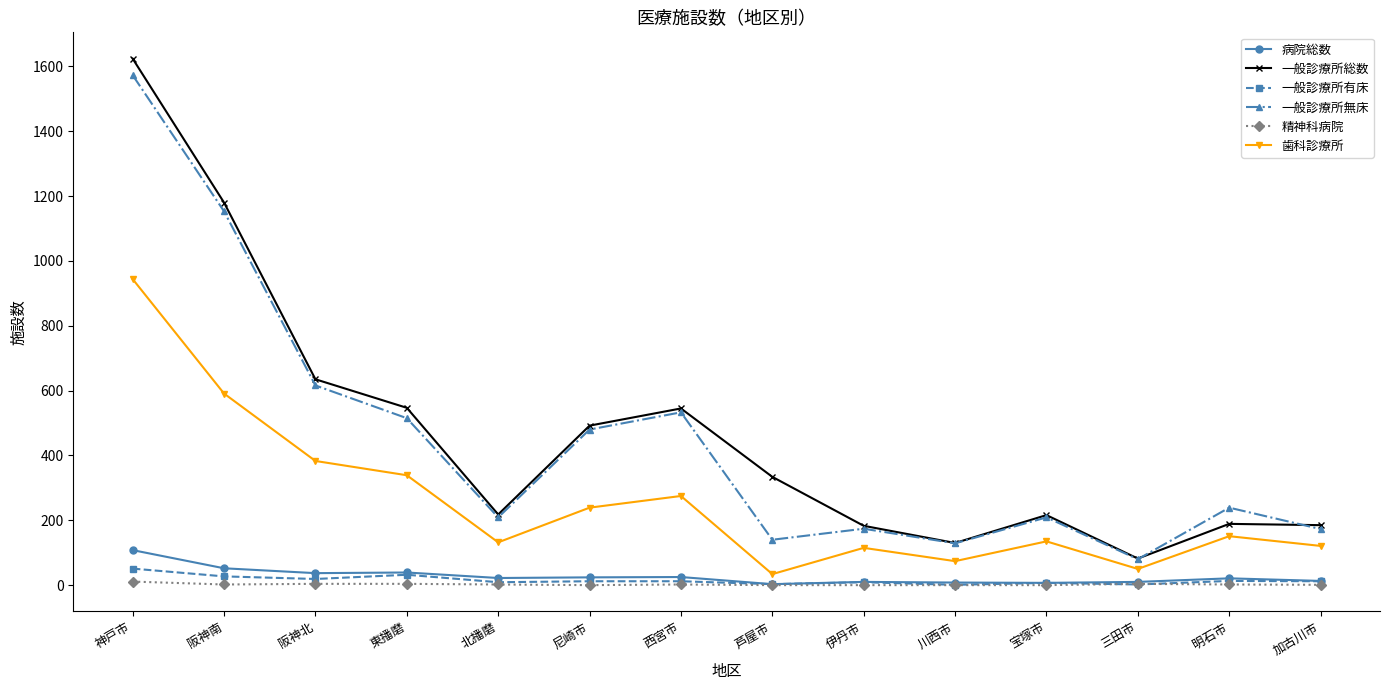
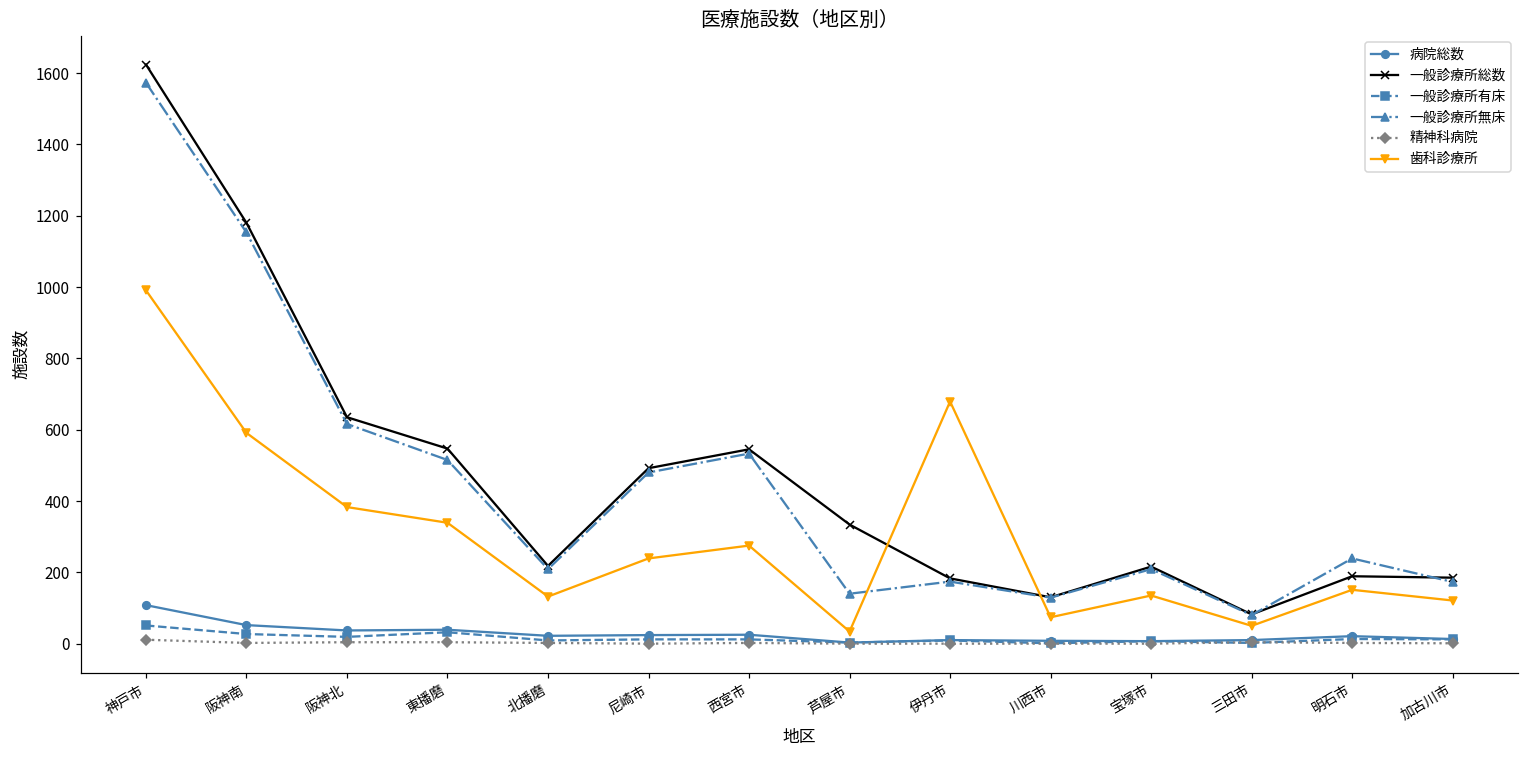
  {
    "一般診療所総数": {
      "神戸市": 1620,
      "阪神南": 1180,
      "阪神北": 640,
      "東播磨": 550,
      "北播磨": 220,
      "尼崎市": 490,
      "西宮市": 550,
      "芦屋市": 330,
      "伊丹市": 180,
      "明石市": 190,
      "加古川市": 190
    },
    "精神科病院": {
      "神戸市": 10,
      "阪神南": 0,
      "阪神北": 0,
      "東播磨": 0,
      "尼崎市": 0,
      "西宮市": 0,
      "伊丹市": 0,
      "明石市": 0,
      "加古川市": 0
    },
    "歯科診療所": {
-     "神戸市": 940,
+     "神戸市": 990,
      "阪神南": 590,
      "阪神北": 380,
      "東播磨": 340,
      "北播磨": 130,
      "尼崎市": 240,
      "西宮市": 280,
      "芦屋市": 30,
-     "伊丹市": 120,
+     "伊丹市": 680,
      "川西市": 70,
      "宝塚市": 140,
      "三田市": 50,
      "明石市": 150,
      "加古川市": 120
    }
  }
